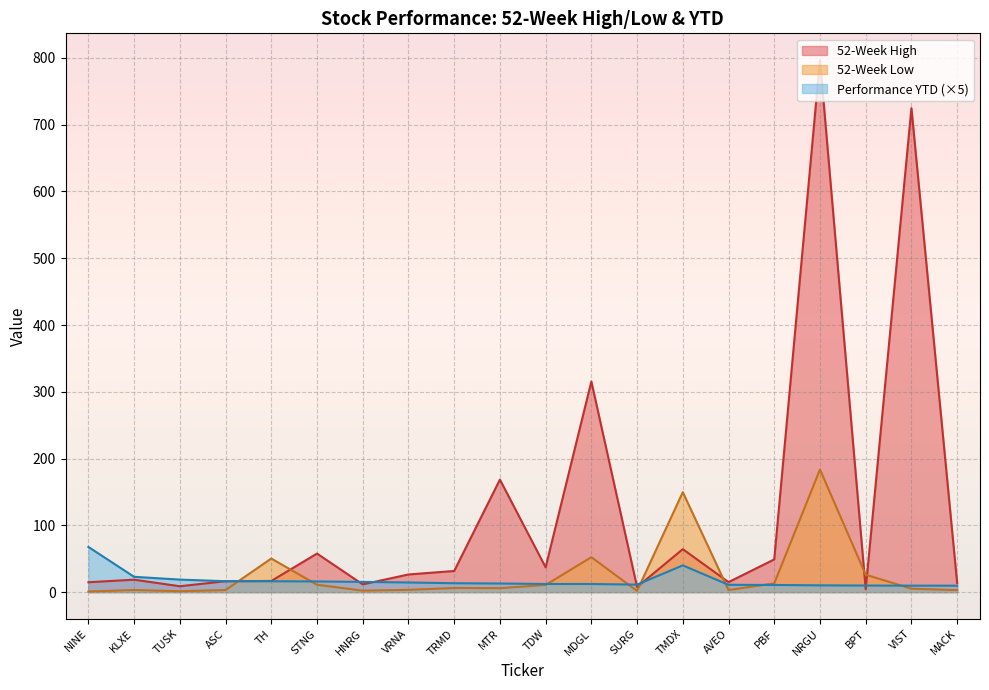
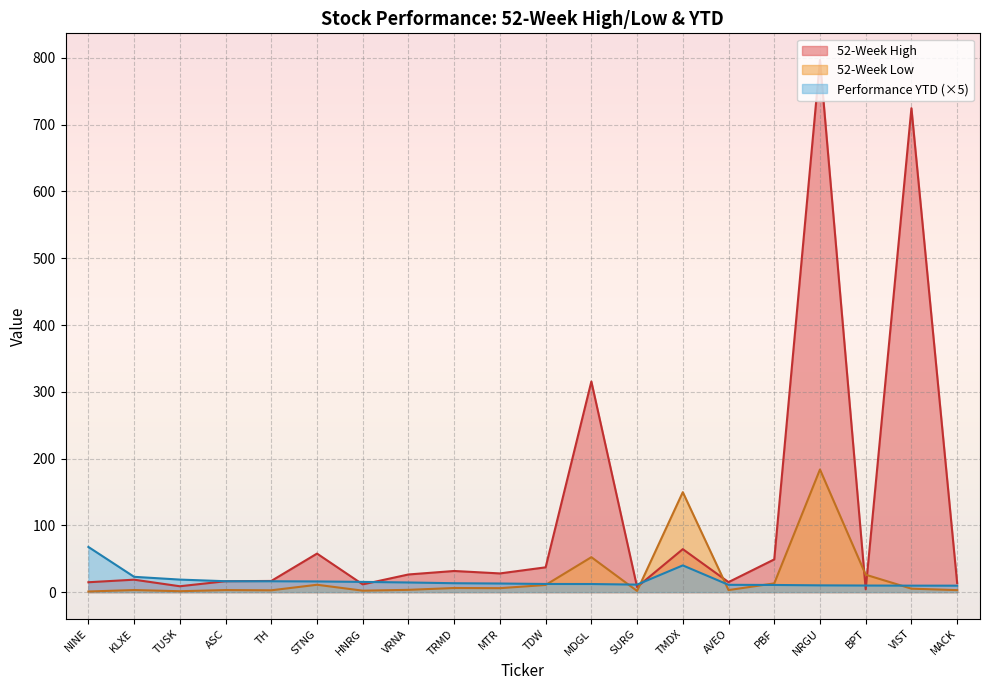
  {
    "52-Week High": {
      "NINE": 10,
      "KLXE": 20,
      "TUSK": 10,
      "STNG": 60,
      "VRNA": 30,
      "TRMD": 30,
-     "MTR": 170,
+     "MTR": 30,
      "TDW": 40,
      "MDGL": 320,
      "TMDX": 60,
      "AVEO": 10,
      "PBF": 50,
      "BPT": 0,
      "VIST": 720,
      "MACK": 10
    },
    "52-Week Low": {
      "NINE": 0,
      "KLXE": 0,
      "TUSK": 0,
      "ASC": 0,
-     "TH": 50,
+     "TH": 0,
      "STNG": 10,
      "HNRG": 0,
      "VRNA": 0,
      "TRMD": 10,
      "MTR": 10,
      "MDGL": 50,
      "SURG": 0,
      "TMDX": 150,
      "AVEO": 0,
      "NRGU": 180,
      "BPT": 30,
      "VIST": 10,
      "MACK": 0
    },
    "Performance YTD (×5)": {
      "NINE": 70,
      "KLXE": 20,
      "TUSK": 20,
      "STNG": 20,
      "VRNA": 10,
      "TRMD": 10,
      "MTR": 10,
      "MDGL": 10,
      "TMDX": 40,
      "AVEO": 10,
      "NRGU": 10,
      "BPT": 10,
      "VIST": 10,
      "MACK": 10
    }
  }
